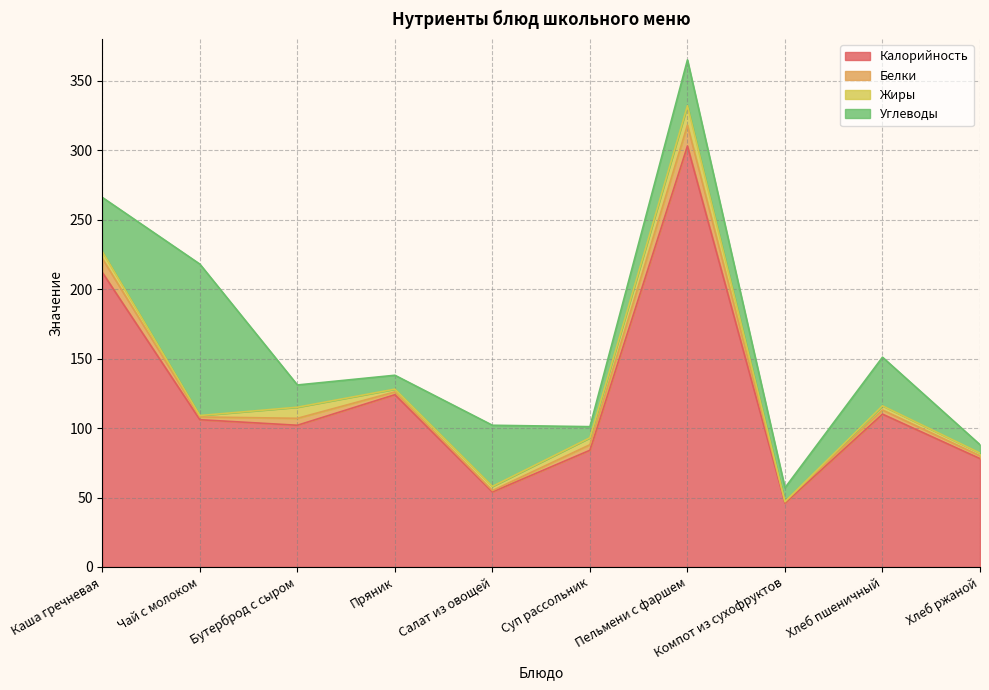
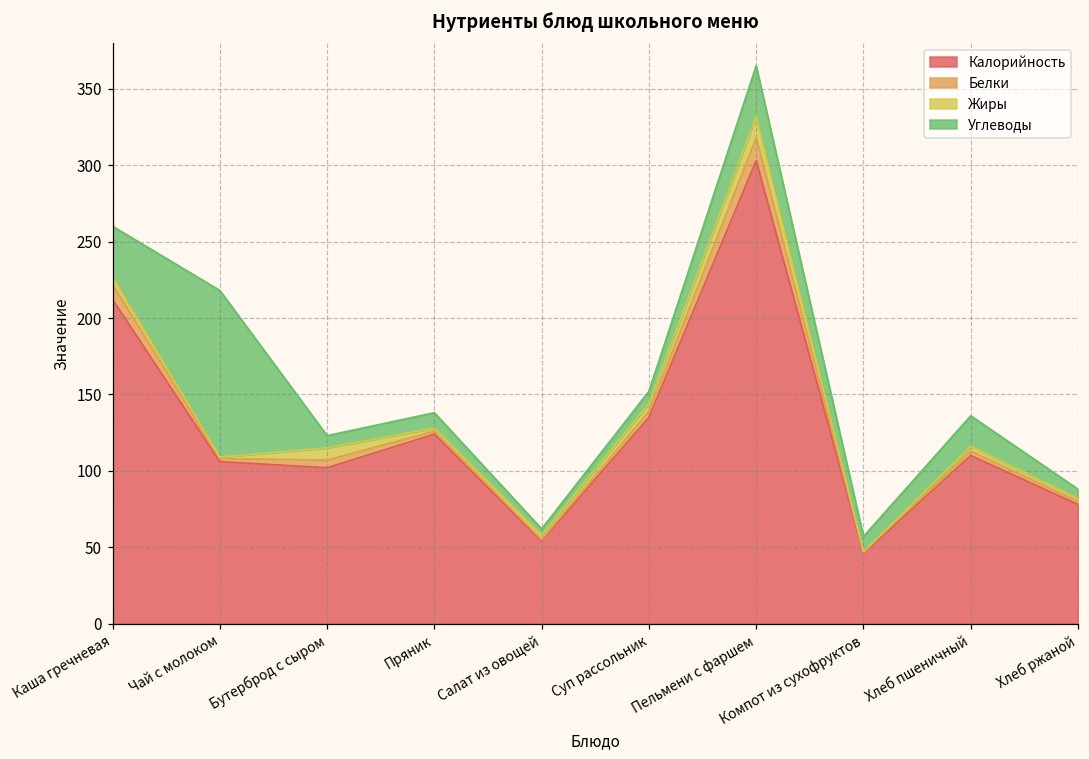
  {
    "Калорийность": {
      "Каша гречневая": 212,
      "Чай с молоком": 106,
      "Бутерброд с сыром": 102,
      "Пряник": 124,
-     "Суп рассольник": 84,
+     "Суп рассольник": 135,
      "Пельмени с фаршем": 303,
      "Хлеб пшеничный": 110,
      "Хлеб ржаной": 78
    },
    "Углеводы": {
-     "Каша гречневая": 39,
+     "Каша гречневая": 33,
      "Чай с молоком": 109,
-     "Бутерброд с сыром": 16,
+     "Бутерброд с сыром": 8,
      "Пряник": 10,
-     "Салат из овощей": 44,
+     "Салат из овощей": 4,
      "Суп рассольник": 8,
      "Пельмени с фаршем": 33,
      "Компот из сухофруктов": 10,
-     "Хлеб пшеничный": 35,
+     "Хлеб пшеничный": 20,
      "Хлеб ржаной": 6
    }
  }
